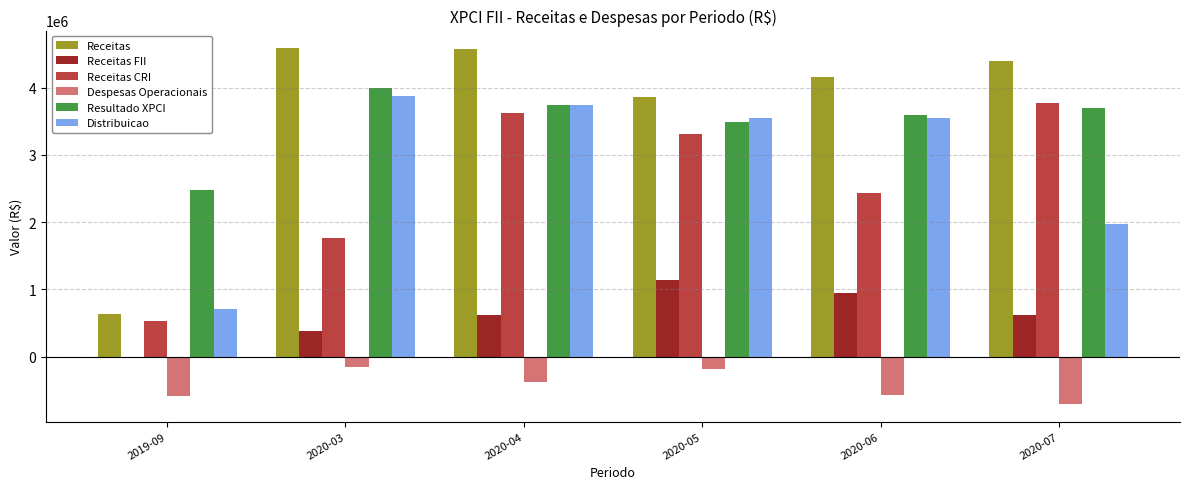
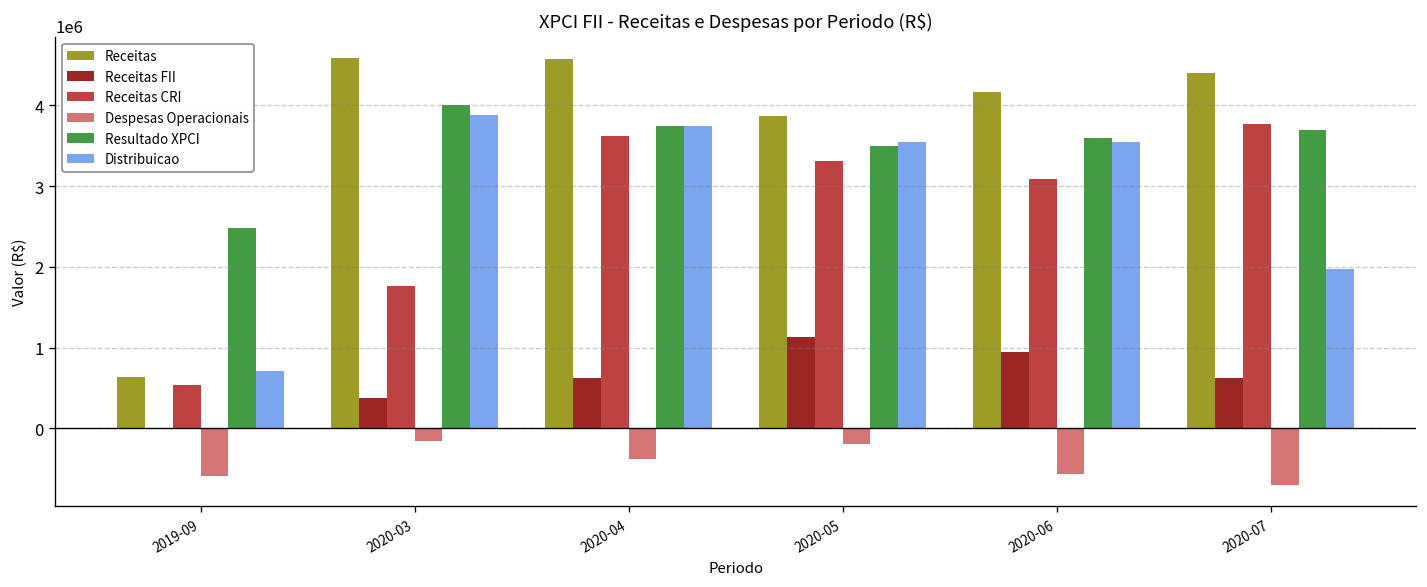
  {
    "Receitas": {
      "2019-09": 600000,
      "2020-03": 4600000,
      "2020-04": 4600000,
      "2020-05": 3900000,
      "2020-06": 4200000,
      "2020-07": 4400000
    },
    "Receitas FII": {
      "2019-09": 0,
      "2020-03": 400000,
      "2020-04": 600000,
      "2020-05": 1100000,
      "2020-06": 900000,
      "2020-07": 600000
    },
    "Receitas CRI": {
      "2019-09": 500000,
      "2020-03": 1800000,
      "2020-04": 3600000,
      "2020-05": 3300000,
-     "2020-06": 2400000,
+     "2020-06": 3100000,
      "2020-07": 3800000
    },
    "Despesas Operacionais": {
      "2019-09": -600000,
      "2020-03": -200000,
      "2020-04": -400000,
      "2020-05": -200000,
      "2020-06": -600000,
      "2020-07": -700000
    },
    "Resultado XPCI": {
      "2019-09": 2500000,
      "2020-03": 4000000,
      "2020-04": 3700000,
      "2020-05": 3500000,
      "2020-06": 3600000,
      "2020-07": 3700000
    },
    "Distribuicao": {
      "2019-09": 700000,
      "2020-03": 3900000,
      "2020-04": 3700000,
      "2020-05": 3500000,
      "2020-06": 3500000,
      "2020-07": 2000000
    }
  }
